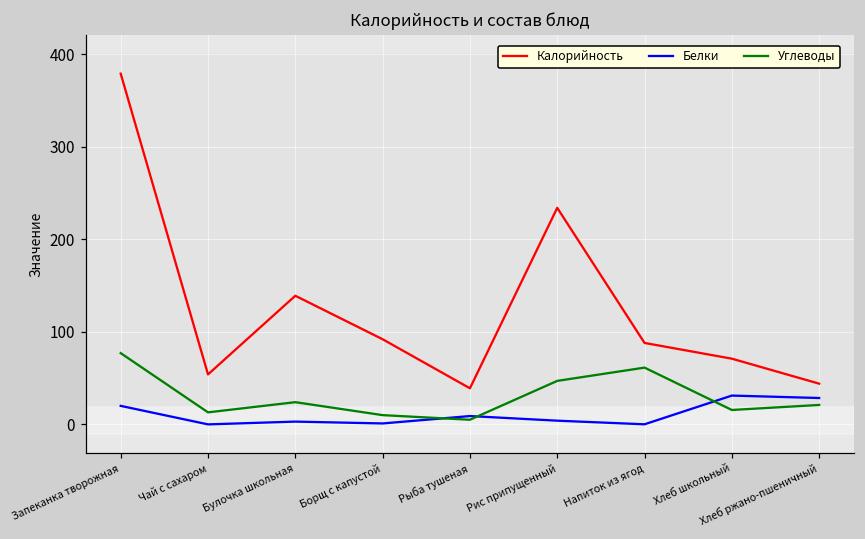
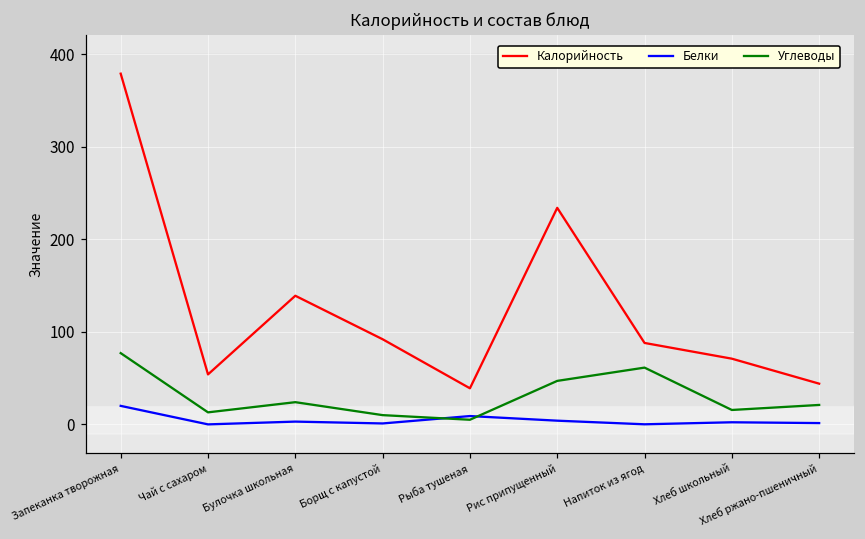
  {
    "Калорийность": {
      "Запеканка творожная": 380,
      "Чай с сахаром": 50,
      "Булочка школьная": 140,
      "Борщ с капустой": 90,
      "Рыба тушеная": 40,
      "Рис припущенный": 230,
      "Напиток из ягод": 90,
      "Хлеб школьный": 70,
      "Хлеб ржано-пшеничный": 40
    },
    "Белки": {
      "Запеканка творожная": 20,
      "Чай с сахаром": 0,
      "Булочка школьная": 0,
      "Борщ с капустой": 0,
      "Рыба тушеная": 10,
      "Рис припущенный": 0,
      "Напиток из ягод": 0,
-     "Хлеб школьный": 30,
-     "Хлеб ржано-пшеничный": 30
+     "Хлеб школьный": 0,
+     "Хлеб ржано-пшеничный": 0
    },
    "Углеводы": {
      "Запеканка творожная": 80,
      "Чай с сахаром": 10,
      "Булочка школьная": 20,
      "Борщ с капустой": 10,
      "Рыба тушеная": 10,
      "Рис припущенный": 50,
      "Напиток из ягод": 60,
      "Хлеб школьный": 20,
      "Хлеб ржано-пшеничный": 20
    }
  }
